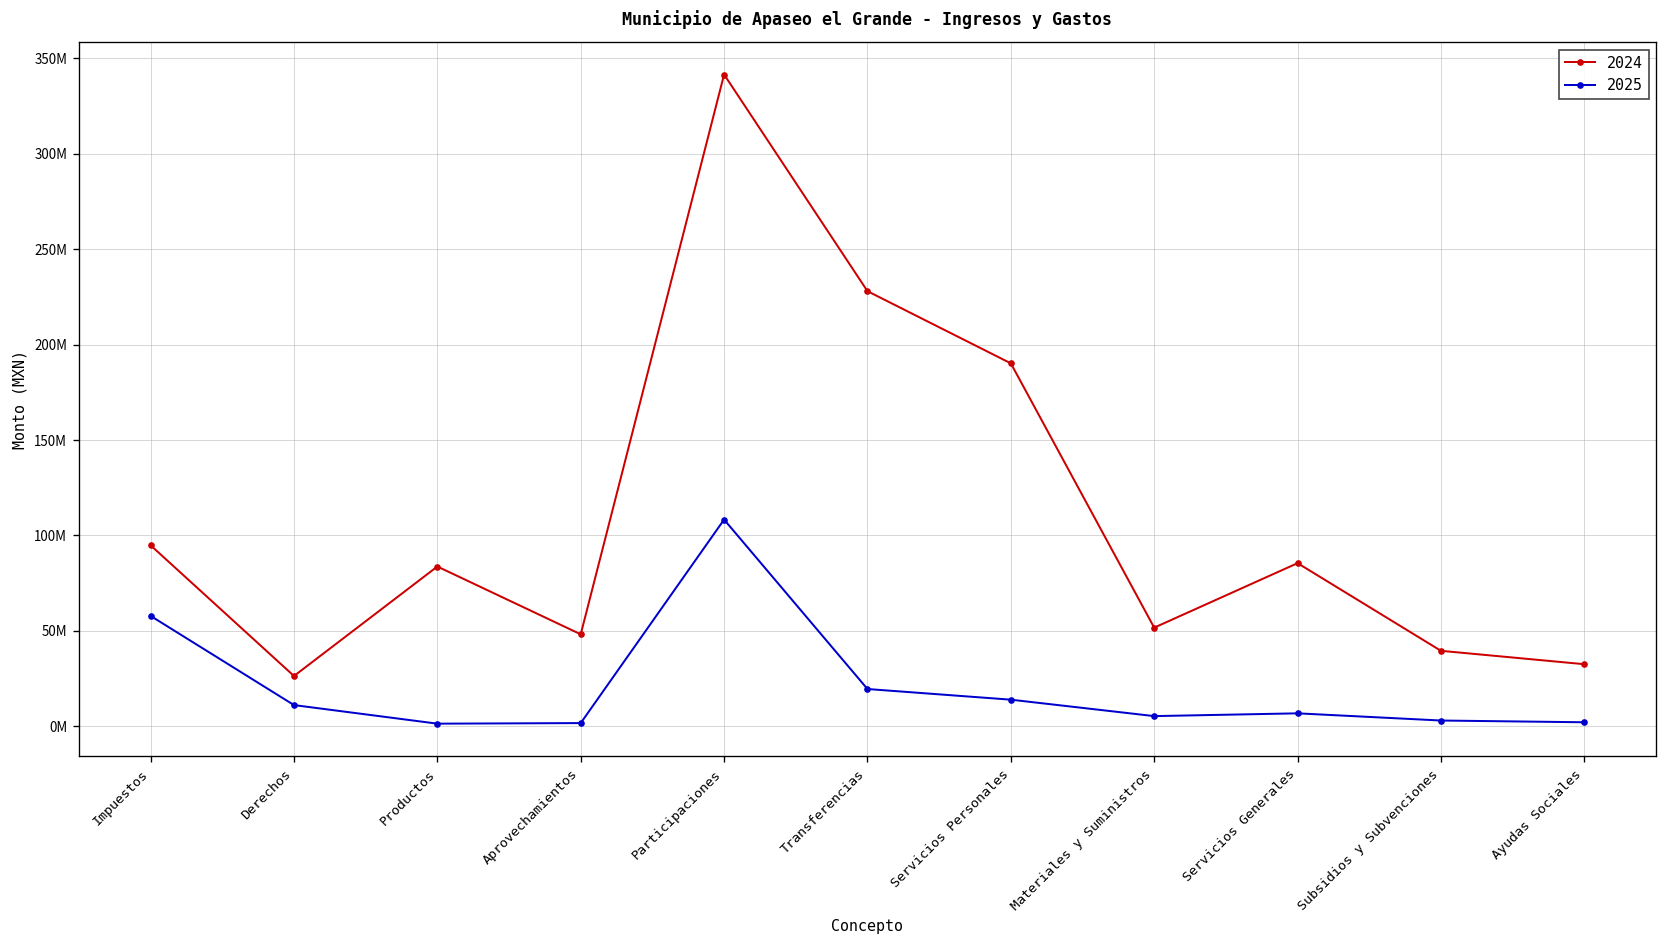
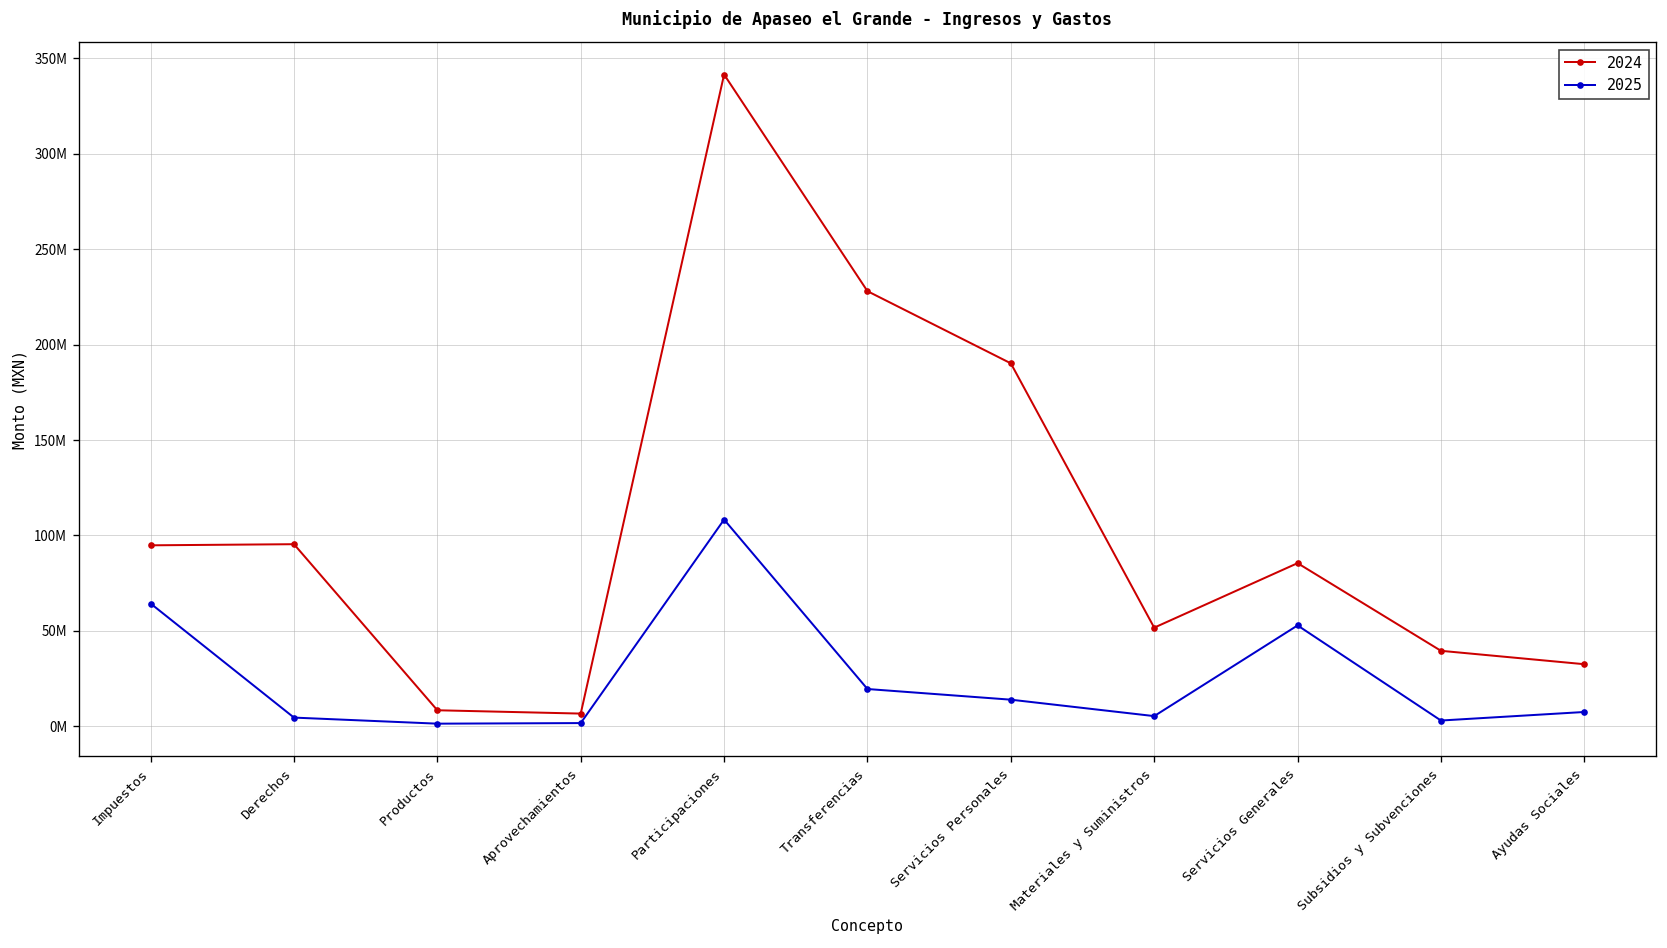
  {
    "2024": {
      "Impuestos": 95000000,
-     "Derechos": 26000000,
-     "Productos": 84000000,
-     "Aprovechamientos": 48000000,
+     "Derechos": 95000000,
+     "Productos": 8000000,
+     "Aprovechamientos": 7000000,
      "Participaciones": 341000000,
      "Transferencias": 228000000,
      "Servicios Personales": 190000000,
      "Materiales y Suministros": 52000000,
      "Servicios Generales": 86000000,
      "Subsidios y Subvenciones": 40000000,
      "Ayudas Sociales": 33000000
    },
    "2025": {
-     "Impuestos": 58000000,
-     "Derechos": 11000000,
+     "Impuestos": 64000000,
+     "Derechos": 5000000,
      "Productos": 1000000,
      "Aprovechamientos": 2000000,
      "Participaciones": 108000000,
      "Transferencias": 20000000,
      "Servicios Personales": 14000000,
      "Materiales y Suministros": 5000000,
-     "Servicios Generales": 7000000,
+     "Servicios Generales": 53000000,
      "Subsidios y Subvenciones": 3000000,
-     "Ayudas Sociales": 2000000
+     "Ayudas Sociales": 8000000
    }
  }
